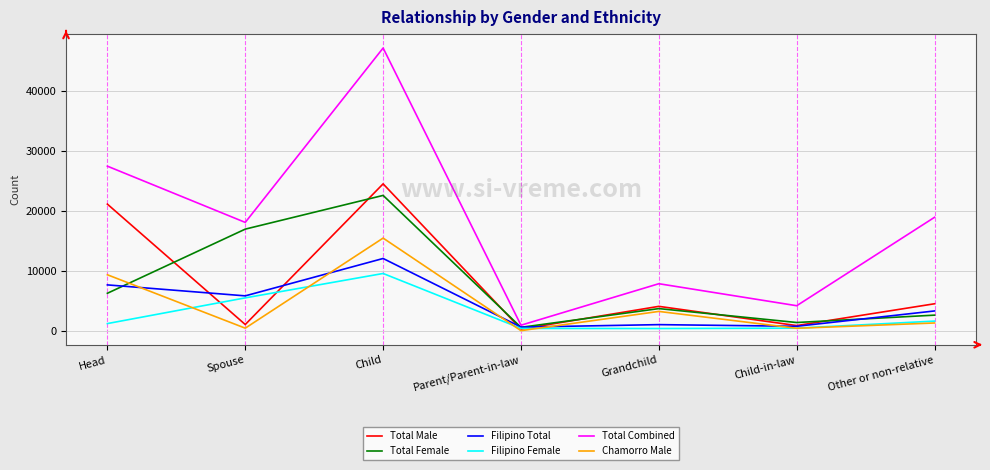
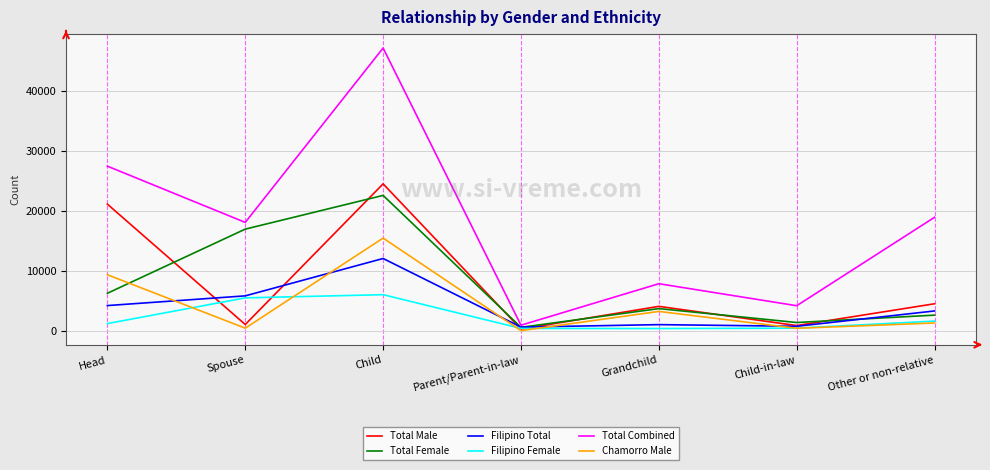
  {
    "Total Male": {
      "Head": 21000,
      "Spouse": 1000,
      "Child": 25000,
      "Other or non-relative": 5000
    },
    "Total Female": {
      "Head": 6000,
      "Spouse": 17000,
      "Child": 23000,
      "Child-in-law": 1000,
      "Other or non-relative": 3000
    },
    "Filipino Total": {
-     "Head": 8000,
+     "Head": 4000,
      "Child": 12000,
      "Grandchild": 1000,
      "Other or non-relative": 3000
    },
    "Filipino Female": {
      "Head": 1000,
-     "Child": 10000,
+     "Child": 6000,
      "Grandchild": 0
    },
    "Total Combined": {
      "Head": 27000,
      "Spouse": 18000,
      "Child": 47000,
      "Grandchild": 8000,
      "Child-in-law": 4000,
      "Other or non-relative": 19000
    },
    "Chamorro Male": {
      "Head": 9000,
      "Spouse": 1000,
      "Child": 15000,
      "Grandchild": 3000
    }
  }
